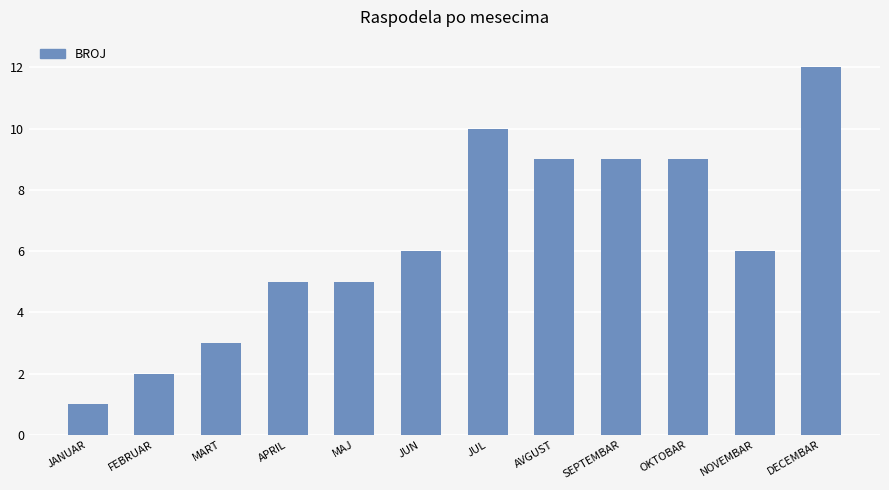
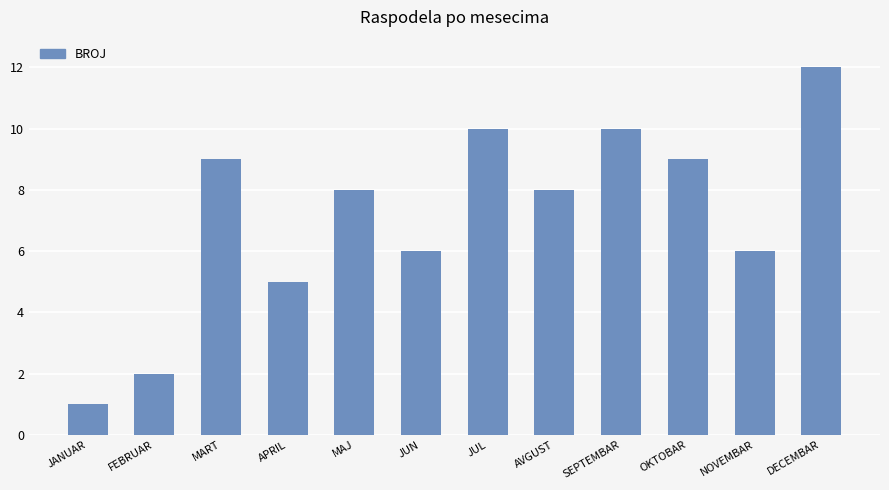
  {
    "JANUAR": 1,
    "FEBRUAR": 2,
-   "MART": 3,
+   "MART": 9,
    "APRIL": 5,
-   "MAJ": 5,
+   "MAJ": 8,
    "JUN": 6,
    "JUL": 10,
-   "AVGUST": 9,
-   "SEPTEMBAR": 9,
+   "AVGUST": 8,
+   "SEPTEMBAR": 10,
    "OKTOBAR": 9,
    "NOVEMBAR": 6,
    "DECEMBAR": 12
  }
